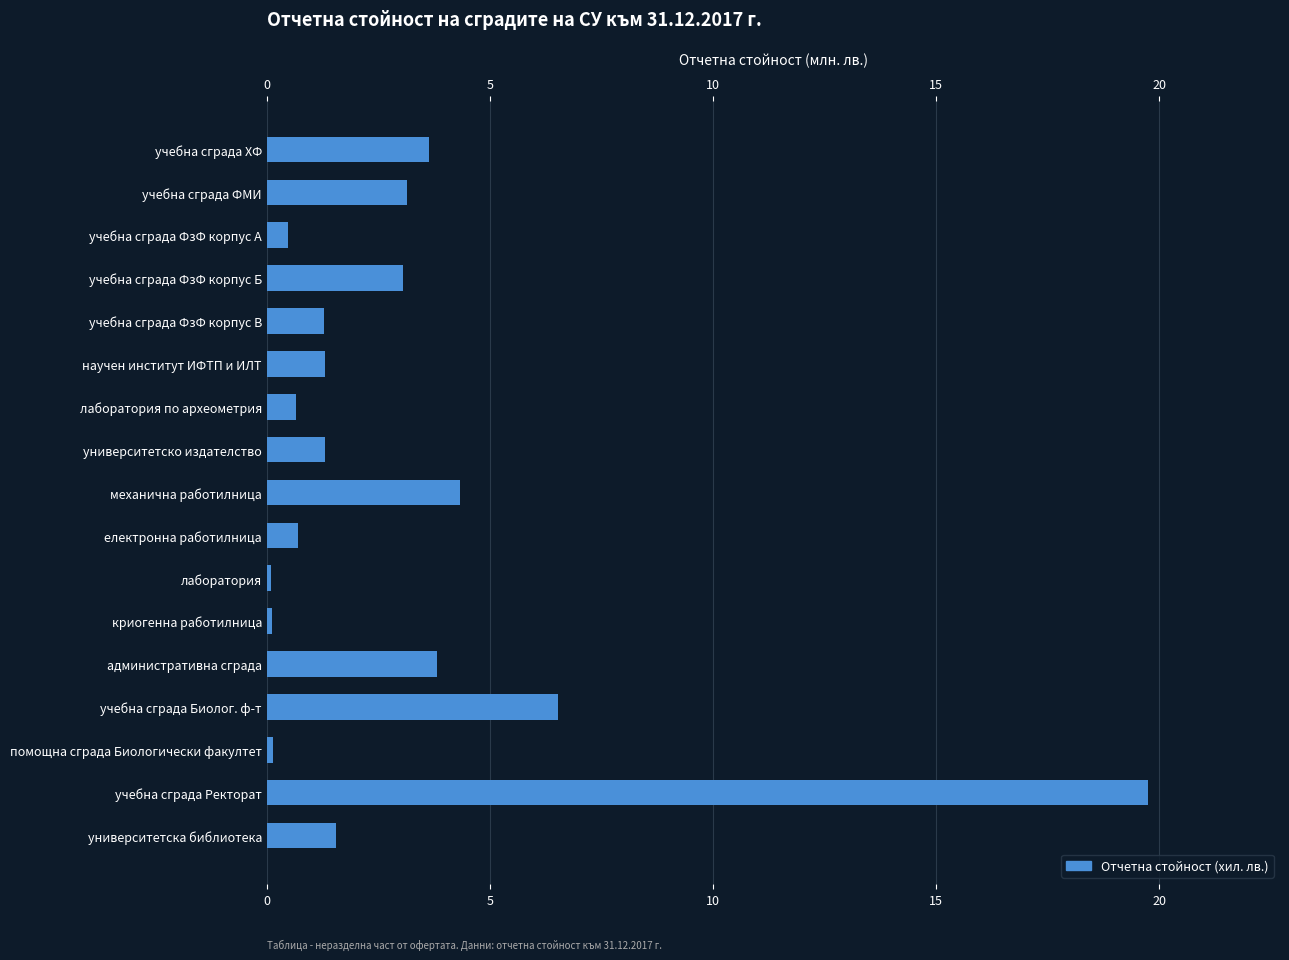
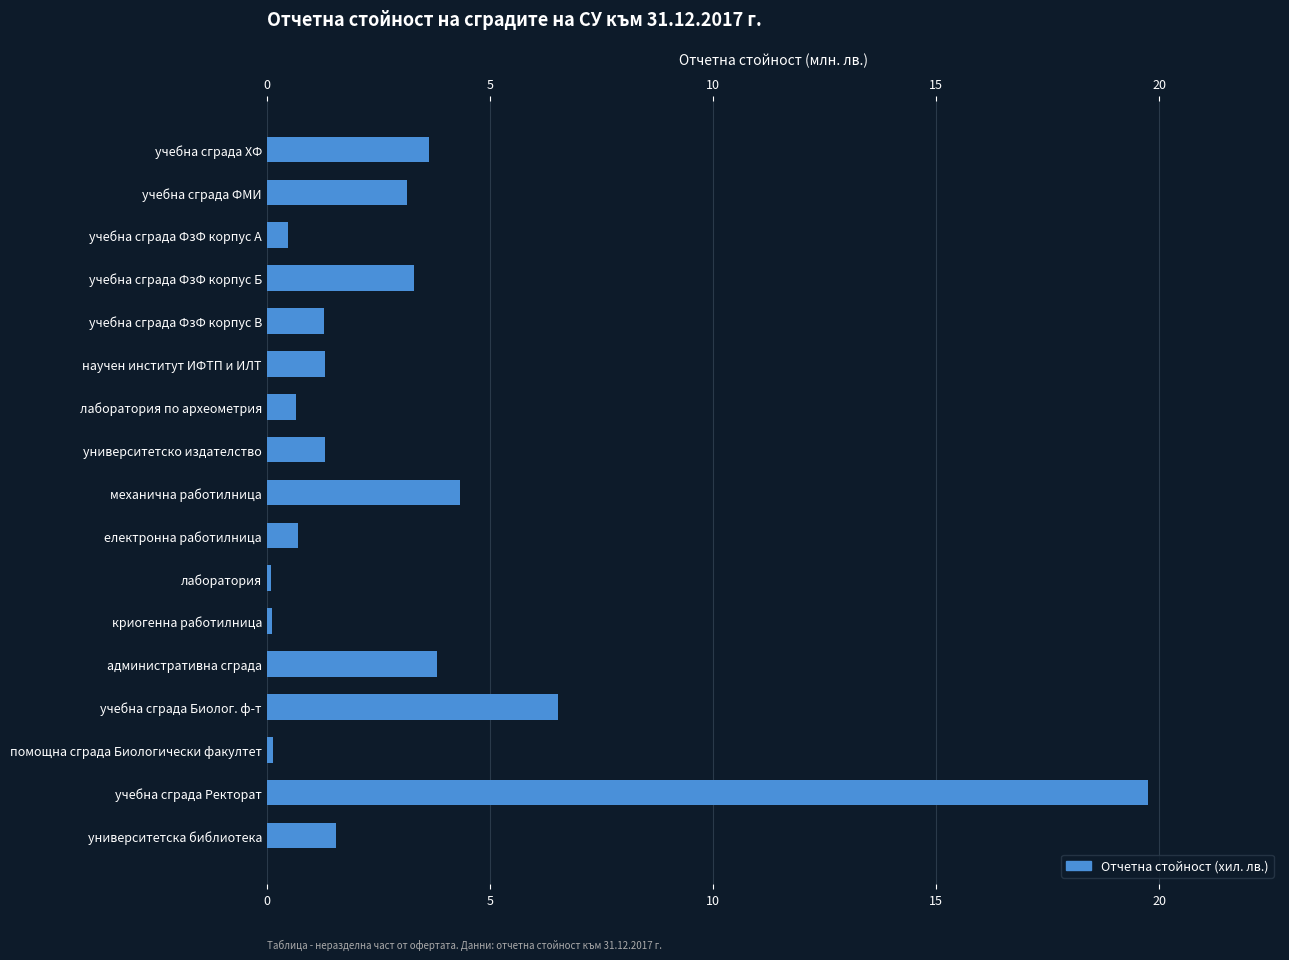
  {
    "учебна сграда ХФ": 3.6,
    "учебна сграда ФМИ": 3.1,
    "учебна сграда ФзФ корпус А": 0.5,
-   "учебна сграда ФзФ корпус Б": 3.0,
+   "учебна сграда ФзФ корпус Б": 3.3,
    "учебна сграда ФзФ корпус В": 1.3,
    "научен институт ИФТП и ИЛТ": 1.3,
    "лаборатория по археометрия": 0.6,
    "университетско издателство": 1.3,
    "механична работилница": 4.3,
    "електронна работилница": 0.7,
    "лаборатория": 0.1,
    "криогенна работилница": 0.1,
    "административна сграда": 3.8,
    "учебна сграда Биолог. ф-т": 6.5,
    "помощна сграда Биологически факултет": 0.1,
    "учебна сграда Ректорат": 19.7,
    "университетска библиотека": 1.5
  }
